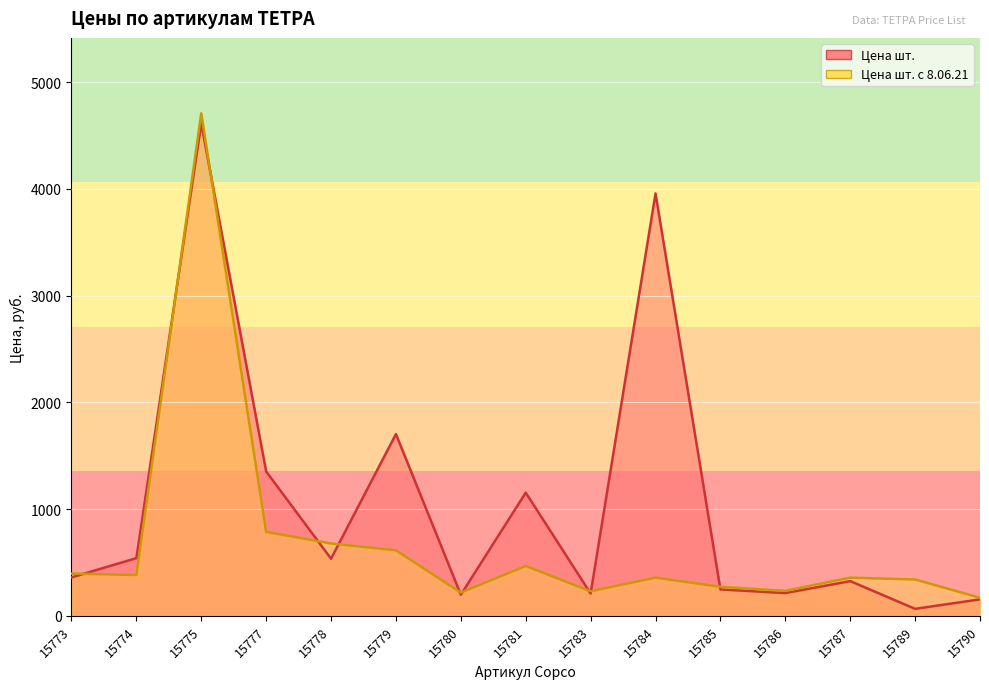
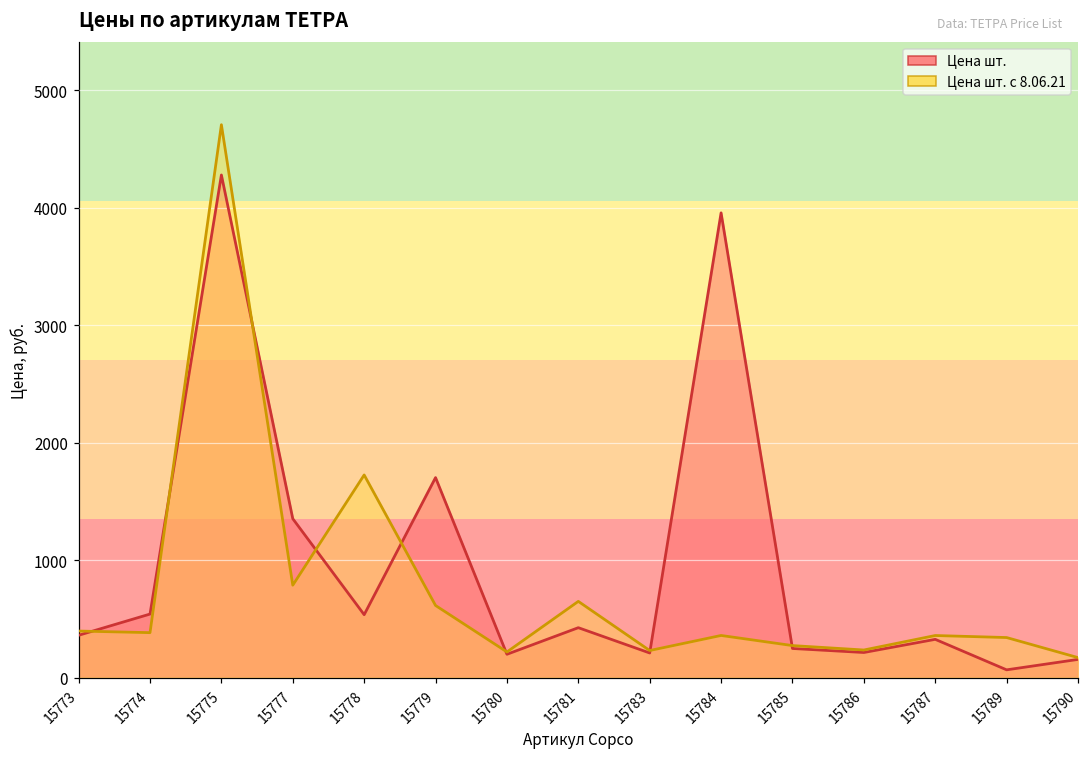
  {
    "Цена шт.": {
      "15773": 360,
      "15774": 540,
-     "15775": 4610,
+     "15775": 4280,
      "15777": 1350,
      "15778": 540,
      "15779": 1700,
-     "15781": 1150,
+     "15781": 420,
      "15784": 3960,
      "15785": 250,
      "15787": 330,
      "15789": 70
    },
    "Цена шт. с 8.06.21": {
      "15773": 400,
      "15774": 380,
      "15775": 4710,
      "15777": 790,
-     "15778": 680,
+     "15778": 1730,
      "15779": 610,
-     "15781": 470,
+     "15781": 650,
      "15784": 360,
      "15785": 270,
      "15787": 360,
      "15789": 340
    }
  }
